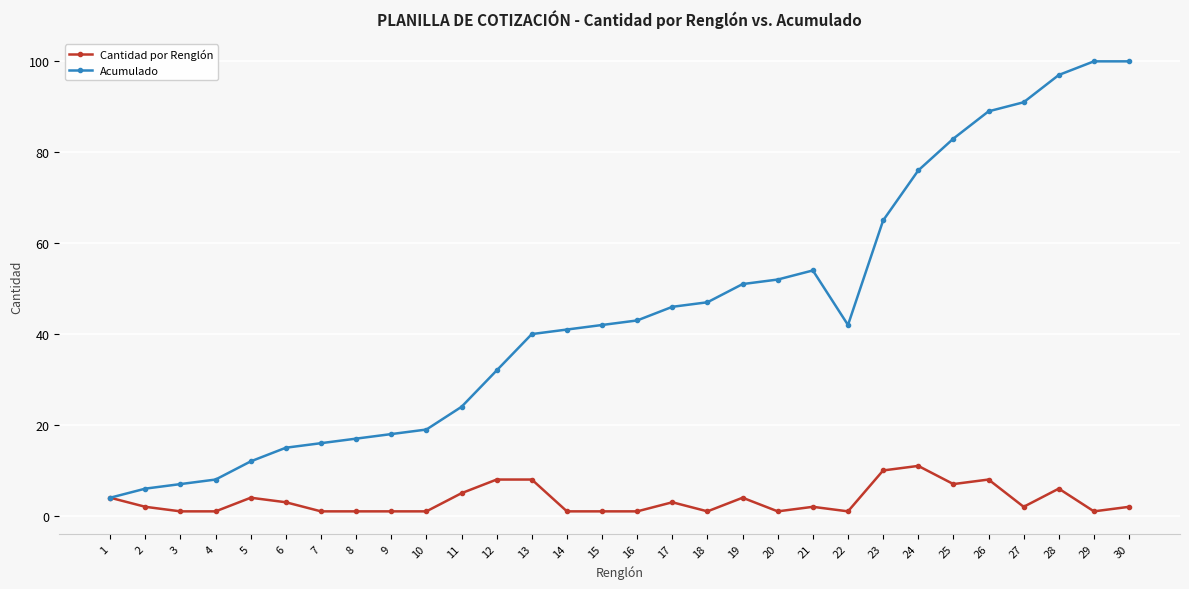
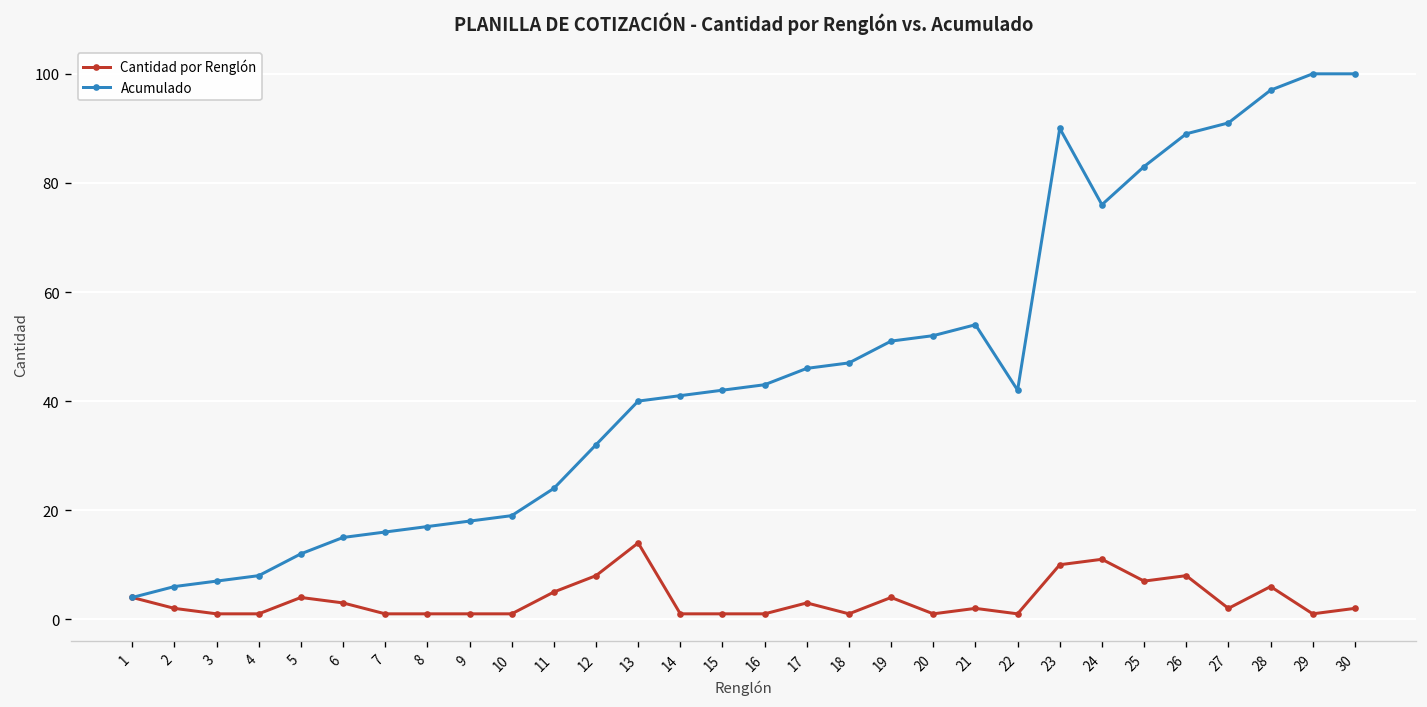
  {
    "Cantidad por Renglón": {
      "2": 2,
      "3": 1,
      "4": 1,
      "5": 4,
      "6": 3,
      "7": 1,
      "8": 1,
      "9": 1,
      "10": 1,
      "11": 5,
      "12": 8,
-     "13": 8,
+     "13": 14,
      "14": 1,
      "15": 1,
      "16": 1,
      "17": 3,
      "18": 1,
      "19": 4,
      "20": 1,
      "21": 2,
      "22": 1,
      "23": 10,
      "24": 11,
      "25": 7,
      "26": 8,
      "27": 2,
      "28": 6,
      "29": 1,
      "30": 2
    },
    "Acumulado": {
      "2": 6,
      "3": 7,
      "4": 8,
      "5": 12,
      "6": 15,
      "7": 16,
      "8": 17,
      "9": 18,
      "10": 19,
      "11": 24,
      "12": 32,
      "13": 40,
      "14": 41,
      "15": 42,
      "16": 43,
      "17": 46,
      "18": 47,
      "19": 51,
      "20": 52,
      "21": 54,
      "22": 42,
-     "23": 65,
+     "23": 90,
      "24": 76,
      "25": 83,
      "26": 89,
      "27": 91,
      "28": 97,
      "29": 100,
      "30": 100
    }
  }
